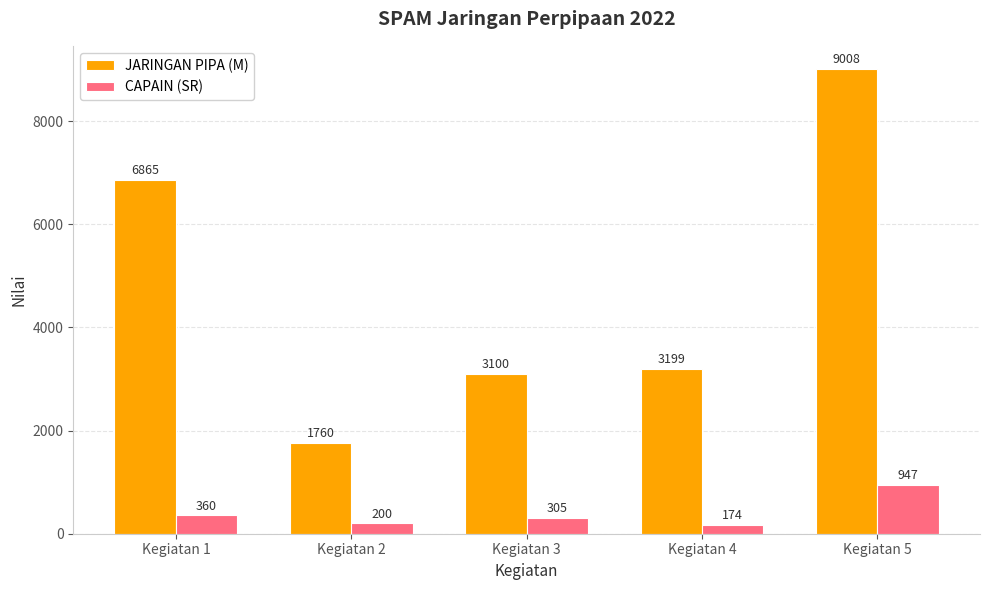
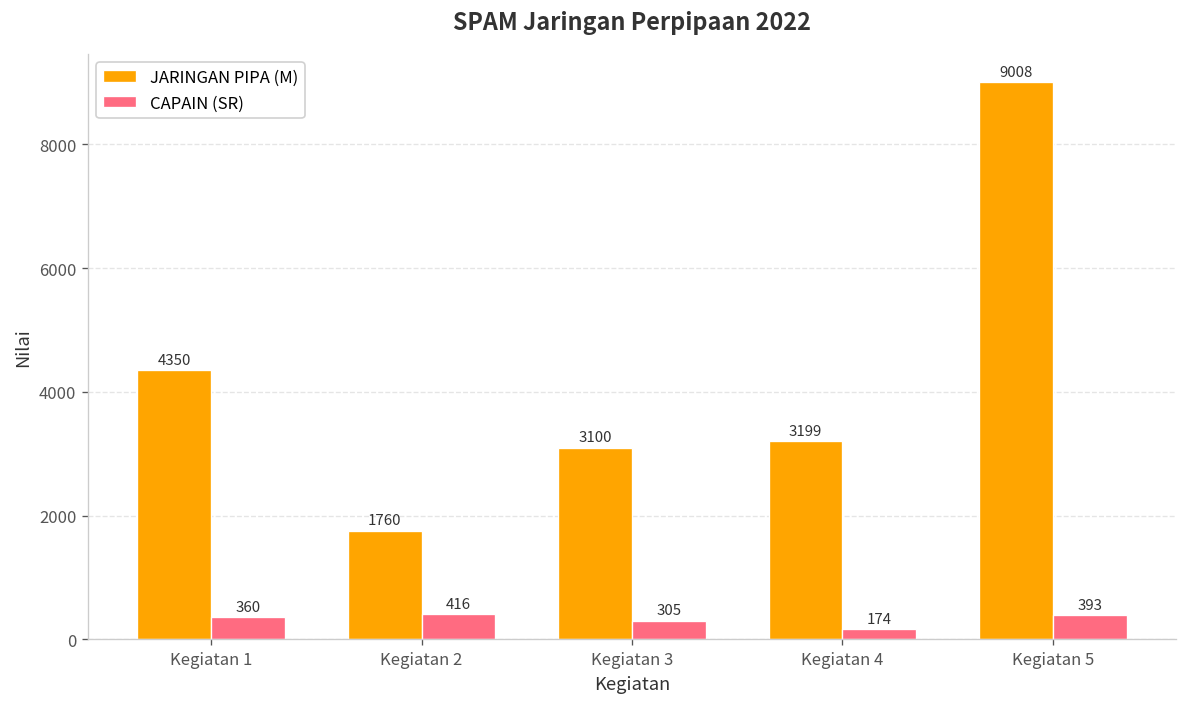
  {
    "JARINGAN PIPA (M)": {
-     "Kegiatan 1": 6865,
+     "Kegiatan 1": 4350,
      "Kegiatan 2": 1760,
      "Kegiatan 3": 3100,
      "Kegiatan 4": 3199,
      "Kegiatan 5": 9008
    },
    "CAPAIN (SR)": {
      "Kegiatan 1": 360,
-     "Kegiatan 2": 200,
+     "Kegiatan 2": 416,
      "Kegiatan 3": 305,
      "Kegiatan 4": 174,
-     "Kegiatan 5": 947
+     "Kegiatan 5": 393
    }
  }
